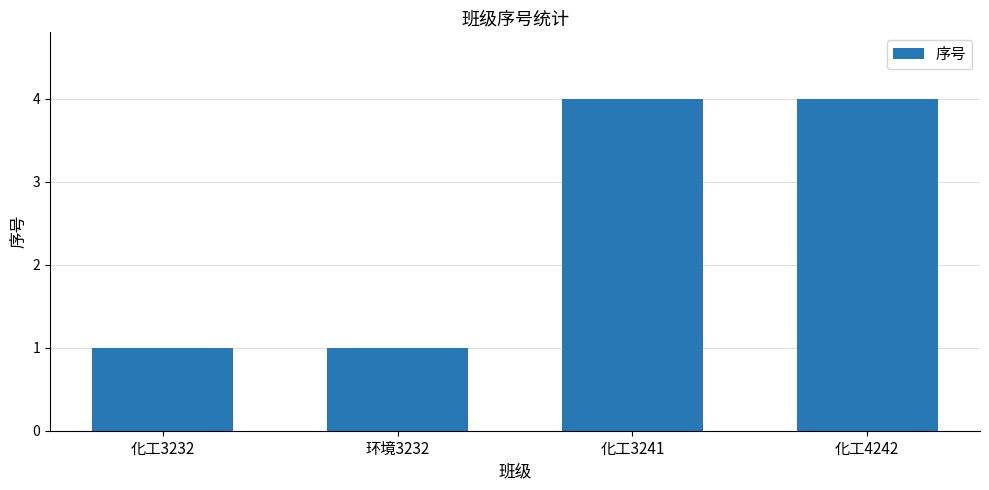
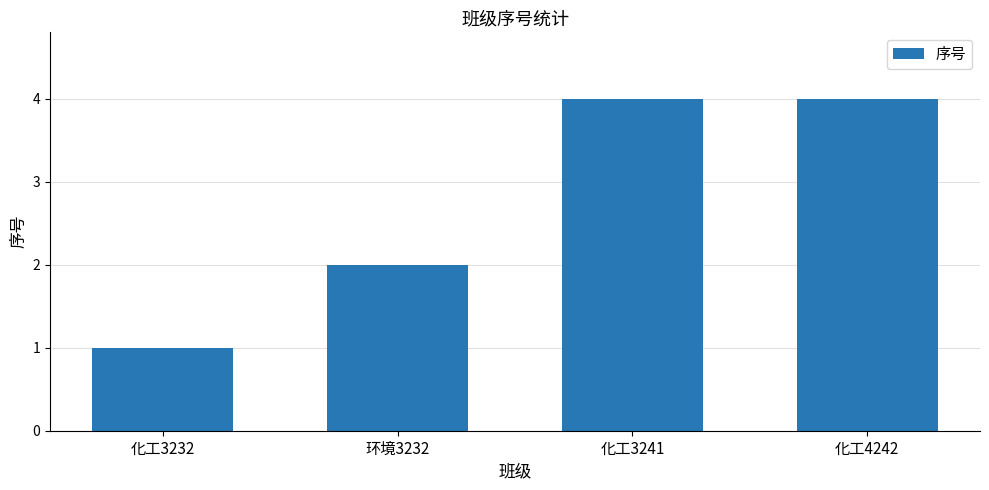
  {
    "化工3232": 1,
-   "环境3232": 1,
+   "环境3232": 2,
    "化工3241": 4,
    "化工4242": 4
  }
